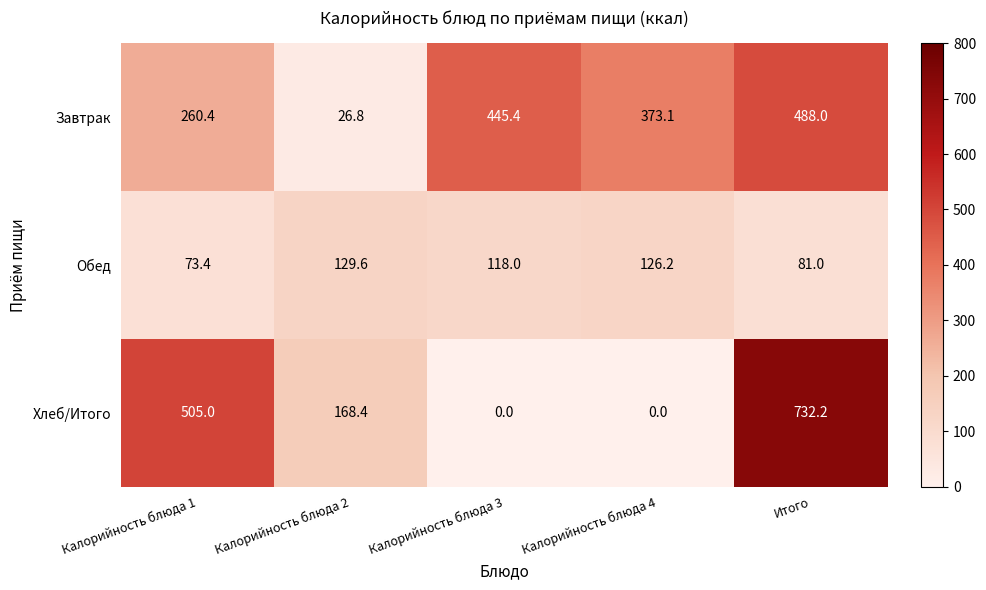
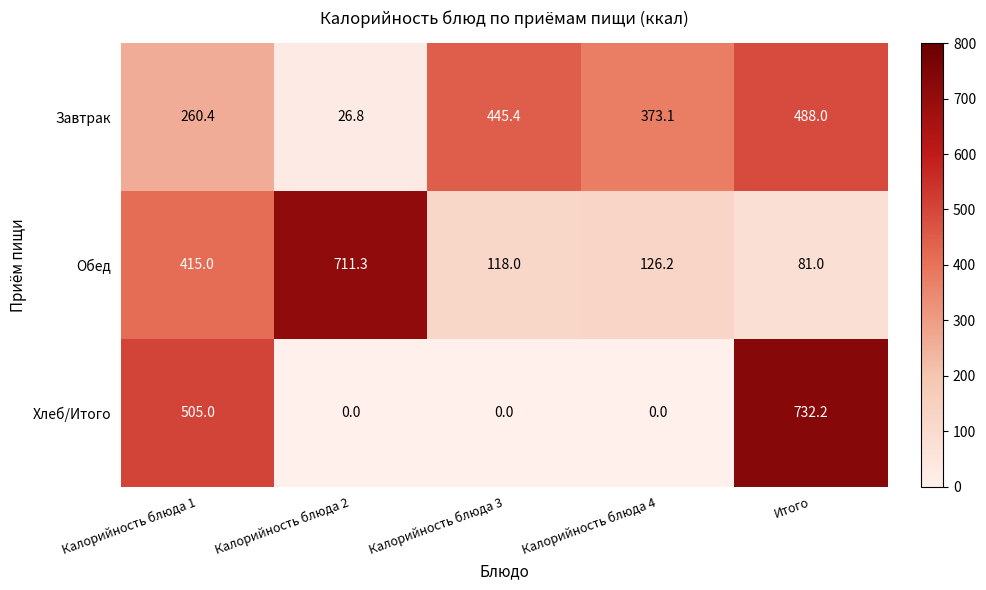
  {
    "Завтрак": {
      "Калорийность блюда 1": 260.4,
      "Калорийность блюда 2": 26.8,
      "Калорийность блюда 3": 445.4,
      "Калорийность блюда 4": 373.1,
      "Итого": 488.0
    },
    "Обед": {
-     "Калорийность блюда 1": 73.4,
-     "Калорийность блюда 2": 129.6,
+     "Калорийность блюда 1": 415.0,
+     "Калорийность блюда 2": 711.3,
      "Калорийность блюда 3": 118.0,
      "Калорийность блюда 4": 126.2,
      "Итого": 81.0
    },
    "Хлеб/Итого": {
      "Калорийность блюда 1": 505.0,
-     "Калорийность блюда 2": 168.4,
+     "Калорийность блюда 2": 0.0,
      "Калорийность блюда 3": 0.0,
      "Калорийность блюда 4": 0.0,
      "Итого": 732.2
    }
  }
